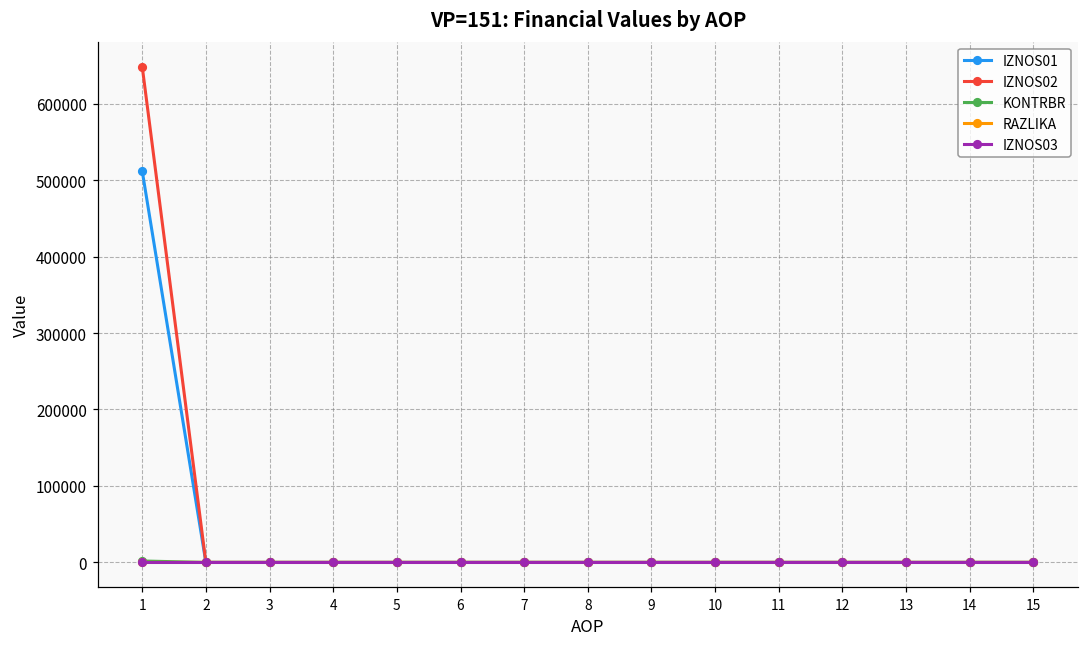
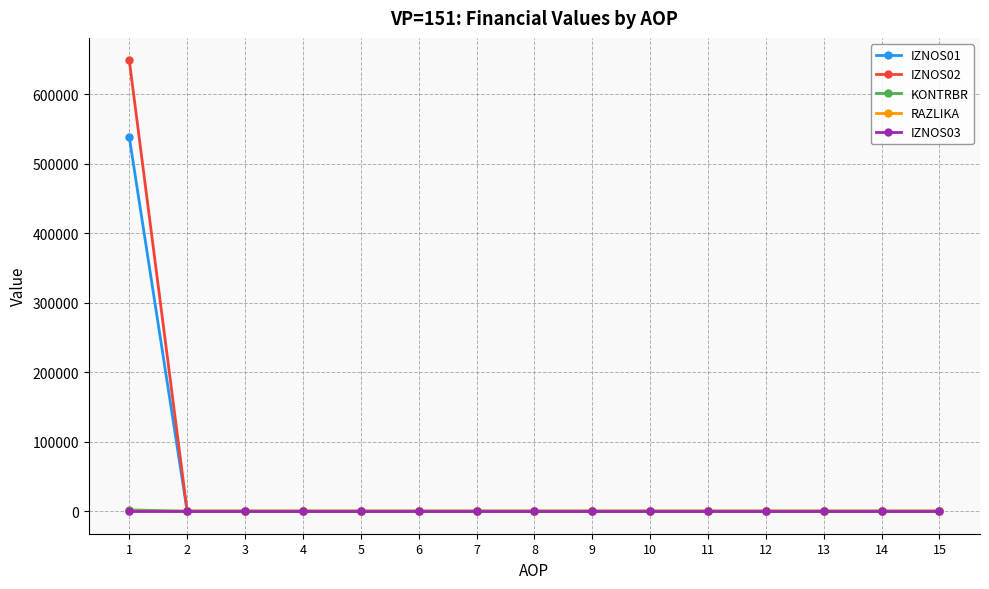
  {
    "IZNOS01": {
-     "1": 510000
+     "1": 540000
    },
    "IZNOS02": {
      "1": 650000
    }
  }
